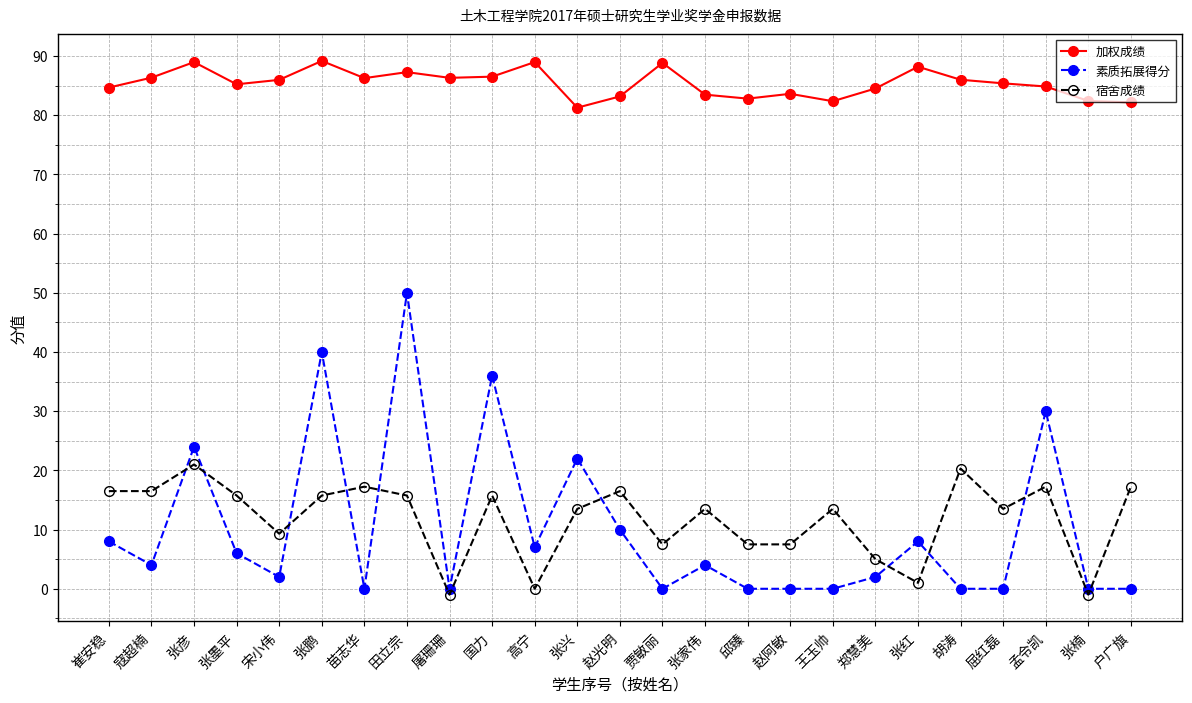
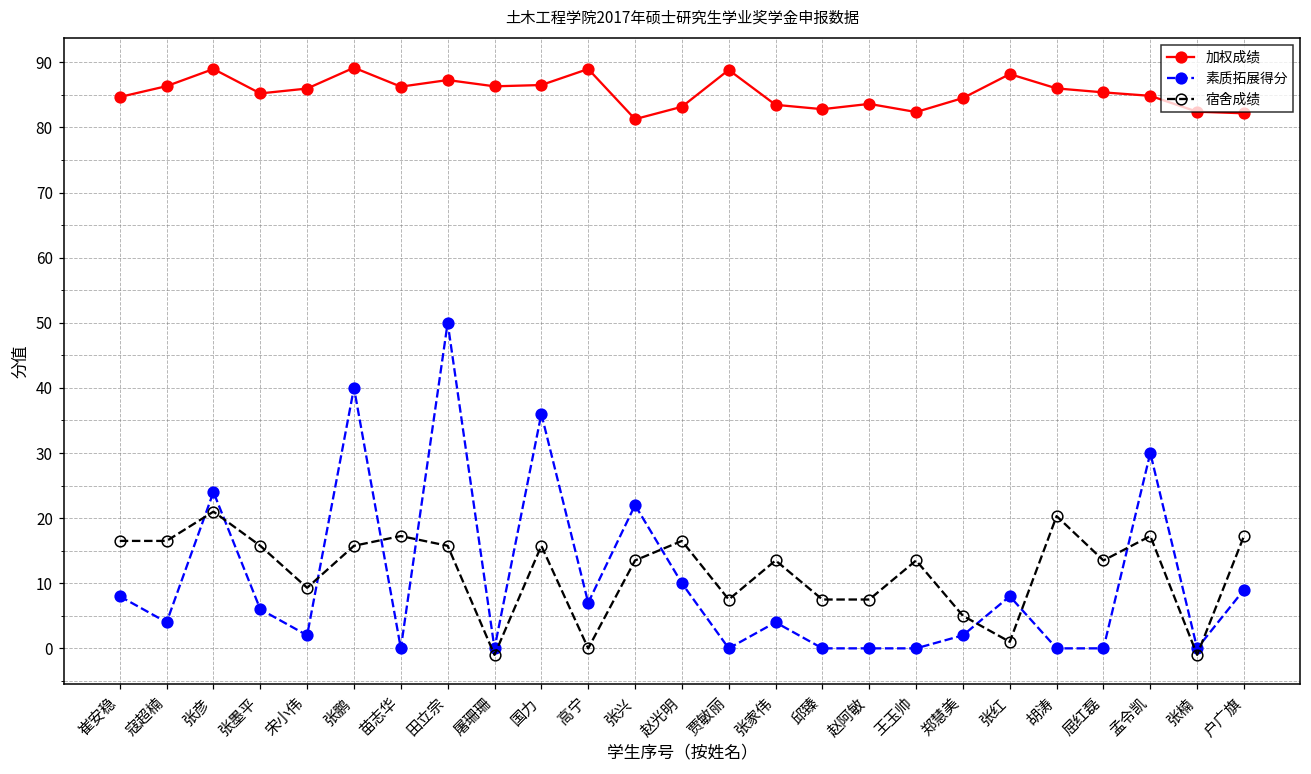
  {
    "加权成绩": {
      "崔安稳": 85,
      "寇超楠": 86,
      "张彦": 89,
      "张墨平": 85,
      "宋小伟": 86,
      "张鹏": 89,
      "苗志华": 86,
      "田立宗": 87,
      "屠珊珊": 86,
      "国力": 87,
      "高宁": 89,
      "张兴": 81,
      "赵光明": 83,
      "贾敏丽": 89,
      "张家伟": 83,
      "邱臻": 83,
      "赵阿敏": 84,
      "王玉帅": 82,
      "郑慧美": 85,
      "张红": 88,
      "胡涛": 86,
      "屈红磊": 85,
      "孟令凯": 85,
      "户广旗": 82
    },
    "素质拓展得分": {
      "崔安稳": 8,
      "寇超楠": 4,
      "张彦": 24,
      "张墨平": 6,
      "宋小伟": 2,
      "张鹏": 40,
      "苗志华": 0,
      "田立宗": 50,
      "屠珊珊": 0,
      "国力": 36,
      "高宁": 7,
      "张兴": 22,
      "赵光明": 10,
      "贾敏丽": 0,
      "张家伟": 4,
      "邱臻": 0,
      "赵阿敏": 0,
      "王玉帅": 0,
      "郑慧美": 2,
      "张红": 8,
      "胡涛": 0,
      "屈红磊": 0,
      "孟令凯": 30,
      "张楠": 0,
-     "户广旗": 0
+     "户广旗": 9
    },
    "宿舍成绩": {
      "崔安稳": 17,
      "寇超楠": 17,
      "张彦": 21,
      "张墨平": 16,
      "宋小伟": 9,
      "张鹏": 16,
      "苗志华": 17,
      "田立宗": 16,
      "屠珊珊": -1,
      "国力": 16,
      "高宁": 0,
      "张兴": 14,
      "赵光明": 17,
      "贾敏丽": 8,
      "张家伟": 14,
      "邱臻": 8,
      "赵阿敏": 8,
      "王玉帅": 14,
      "郑慧美": 5,
      "张红": 1,
      "胡涛": 20,
      "屈红磊": 14,
      "孟令凯": 17,
      "张楠": -1,
      "户广旗": 17
    }
  }
